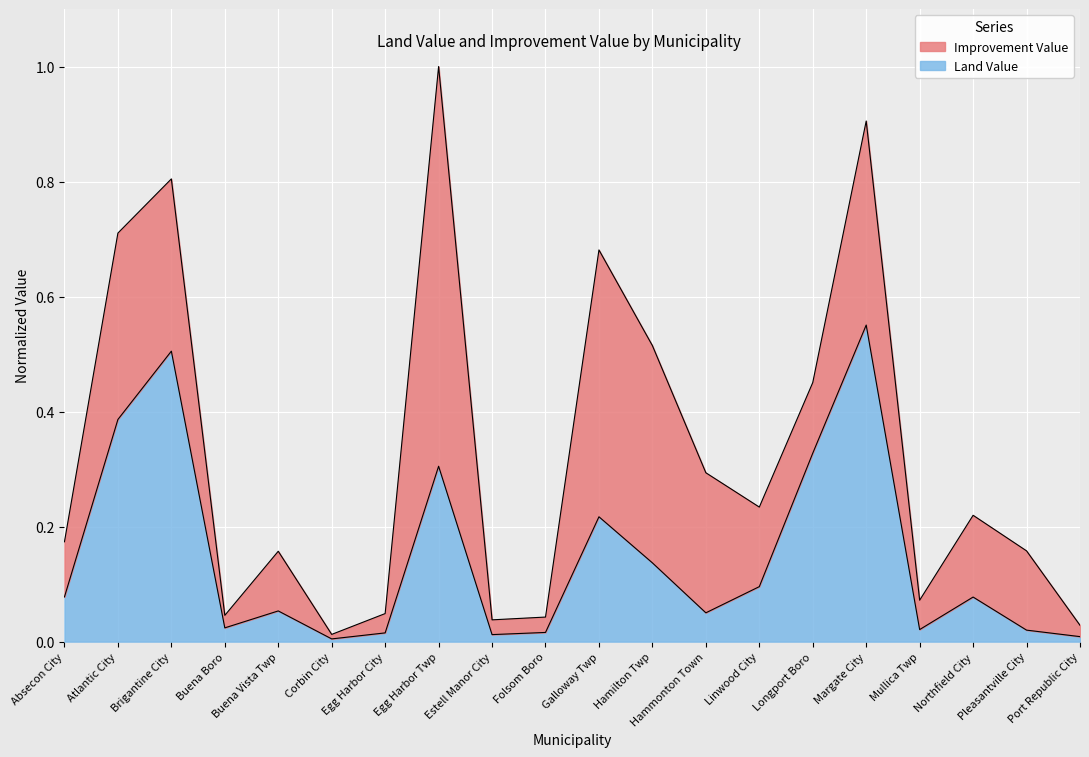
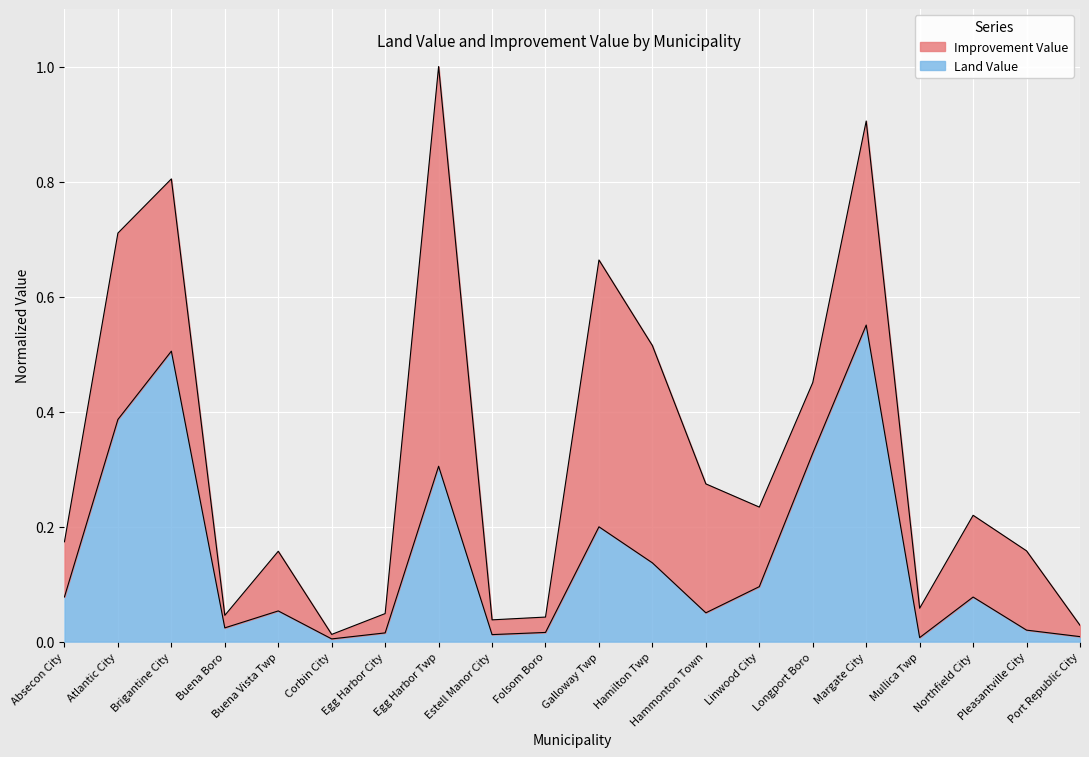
  {
    "Land Value": {
      "Absecon City": 0.08,
      "Atlantic City": 0.39,
      "Brigantine City": 0.51,
      "Buena Boro": 0.02,
      "Buena Vista Twp": 0.05,
      "Corbin City": 0.00,
      "Egg Harbor City": 0.02,
      "Egg Harbor Twp": 0.30,
      "Estell Manor City": 0.01,
      "Folsom Boro": 0.02,
-     "Galloway Twp": 0.22,
+     "Galloway Twp": 0.20,
      "Hamilton Twp": 0.14,
      "Hammonton Town": 0.05,
      "Linwood City": 0.10,
      "Longport Boro": 0.33,
      "Margate City": 0.55,
-     "Mullica Twp": 0.02,
+     "Mullica Twp": 0.01,
      "Northfield City": 0.08,
      "Pleasantville City": 0.02,
      "Port Republic City": 0.01
    },
    "Improvement Value": {
      "Absecon City": 0.10,
      "Atlantic City": 0.32,
      "Brigantine City": 0.30,
      "Buena Boro": 0.02,
      "Buena Vista Twp": 0.10,
      "Corbin City": 0.01,
      "Egg Harbor City": 0.03,
      "Egg Harbor Twp": 0.70,
      "Estell Manor City": 0.03,
      "Folsom Boro": 0.03,
      "Galloway Twp": 0.46,
      "Hamilton Twp": 0.38,
-     "Hammonton Town": 0.24,
+     "Hammonton Town": 0.22,
      "Linwood City": 0.14,
      "Longport Boro": 0.12,
      "Margate City": 0.35,
      "Mullica Twp": 0.05,
      "Northfield City": 0.14,
      "Pleasantville City": 0.14,
      "Port Republic City": 0.02
    }
  }
